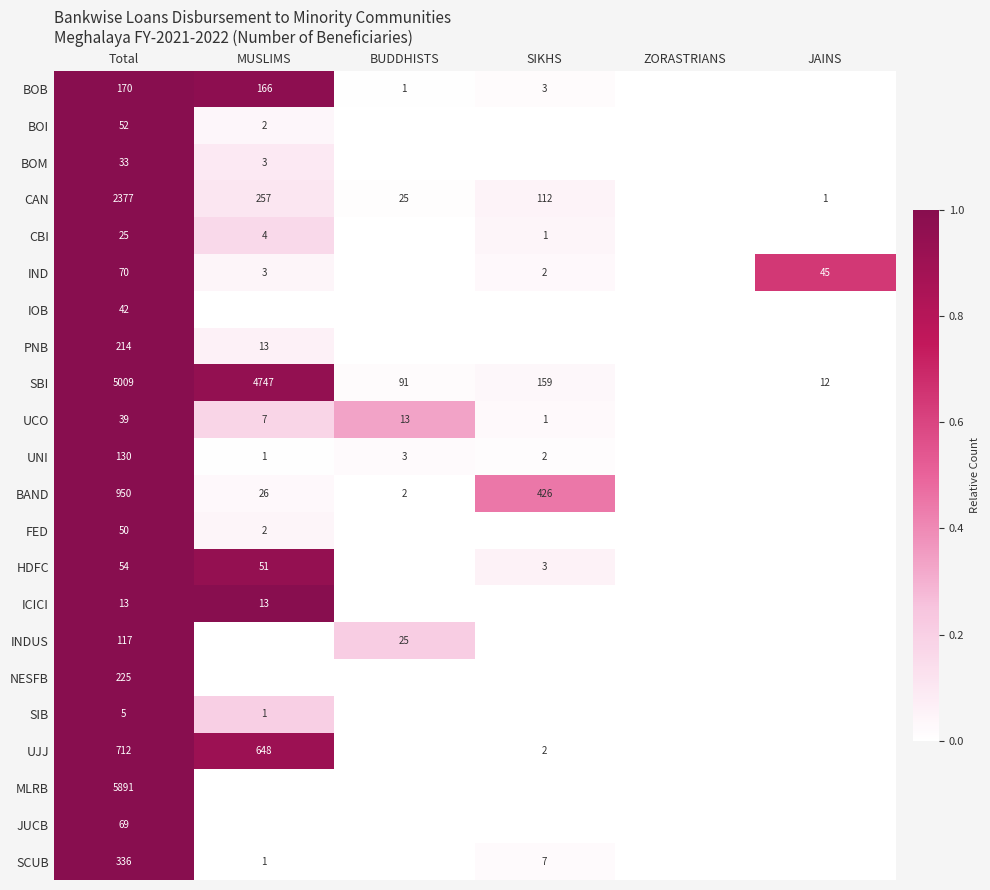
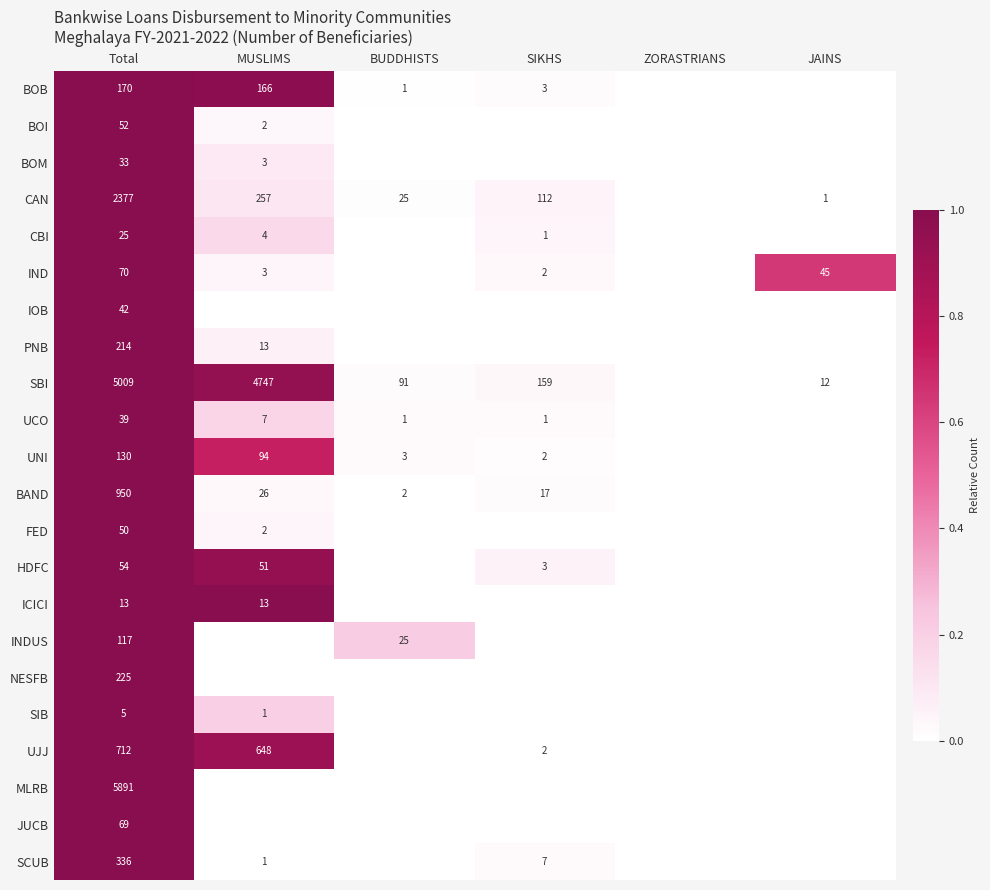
  {
    "BOB": {
      "Total": 170,
      "MUSLIMS": 166,
      "BUDDHISTS": 1,
      "SIKHS": 3
    },
    "BOI": {
      "Total": 52,
      "MUSLIMS": 2
    },
    "BOM": {
      "Total": 33,
      "MUSLIMS": 3
    },
    "CAN": {
      "Total": 2377,
      "MUSLIMS": 257,
      "BUDDHISTS": 25,
      "SIKHS": 112,
      "JAINS": 1
    },
    "CBI": {
      "Total": 25,
      "MUSLIMS": 4,
      "SIKHS": 1
    },
    "IND": {
      "Total": 70,
      "MUSLIMS": 3,
      "SIKHS": 2,
      "JAINS": 45
    },
    "IOB": {
      "Total": 42
    },
    "PNB": {
      "Total": 214,
      "MUSLIMS": 13
    },
    "SBI": {
      "Total": 5009,
      "MUSLIMS": 4747,
      "BUDDHISTS": 91,
      "SIKHS": 159,
      "JAINS": 12
    },
    "UCO": {
      "Total": 39,
      "MUSLIMS": 7,
-     "BUDDHISTS": 13,
+     "BUDDHISTS": 1,
      "SIKHS": 1
    },
    "UNI": {
      "Total": 130,
-     "MUSLIMS": 1,
+     "MUSLIMS": 94,
      "BUDDHISTS": 3,
      "SIKHS": 2
    },
    "BAND": {
      "Total": 950,
      "MUSLIMS": 26,
      "BUDDHISTS": 2,
-     "SIKHS": 426
+     "SIKHS": 17
    },
    "FED": {
      "Total": 50,
      "MUSLIMS": 2
    },
    "HDFC": {
      "Total": 54,
      "MUSLIMS": 51,
      "SIKHS": 3
    },
    "ICICI": {
      "Total": 13,
      "MUSLIMS": 13
    },
    "INDUS": {
      "Total": 117,
      "BUDDHISTS": 25
    },
    "NESFB": {
      "Total": 225
    },
    "SIB": {
      "Total": 5,
      "MUSLIMS": 1
    },
    "UJJ": {
      "Total": 712,
      "MUSLIMS": 648,
      "SIKHS": 2
    },
    "MLRB": {
      "Total": 5891
    },
    "JUCB": {
      "Total": 69
    },
    "SCUB": {
      "Total": 336,
      "MUSLIMS": 1,
      "SIKHS": 7
    }
  }
